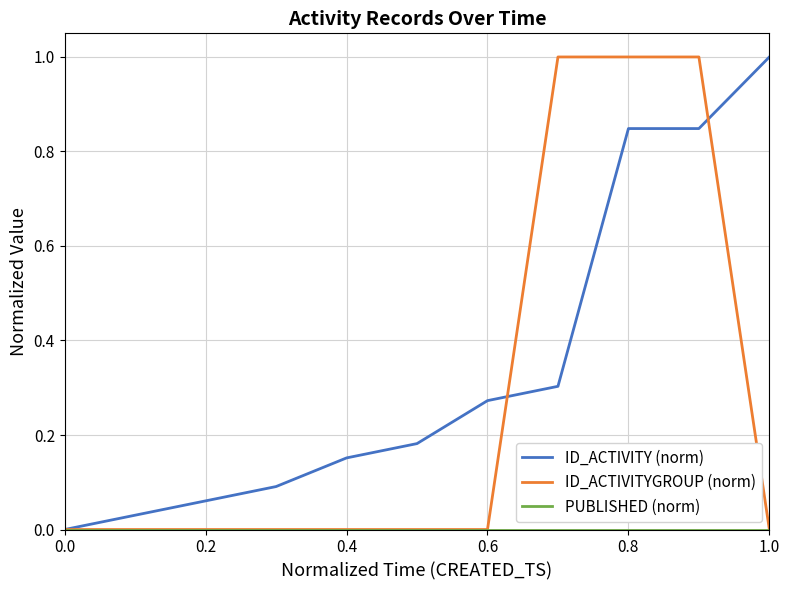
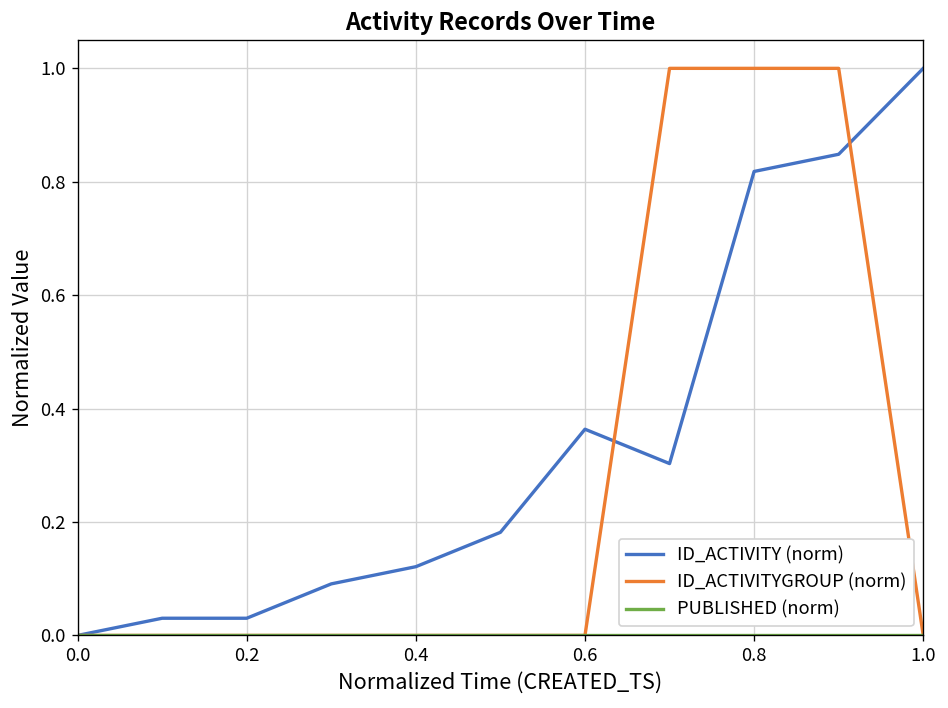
  {
    "ID_ACTIVITY (norm)": {
-     "0.2": 0.06,
-     "0.4": 0.15,
-     "0.6": 0.27,
-     "0.8": 0.85,
+     "0.2": 0.03,
+     "0.4": 0.12,
+     "0.6": 0.36,
+     "0.8": 0.82,
      "1.0": 1.00
    },
    "ID_ACTIVITYGROUP (norm)": {
      "0.8": 1.00
    },
    "PUBLISHED (norm)": {
      "0.8": 0.00
    }
  }
